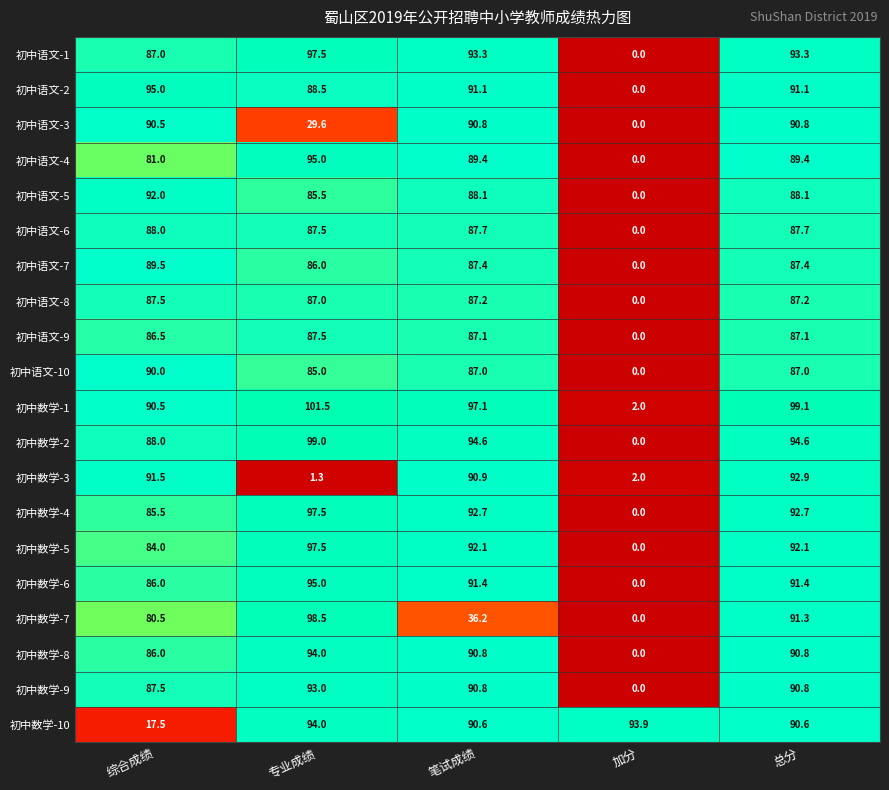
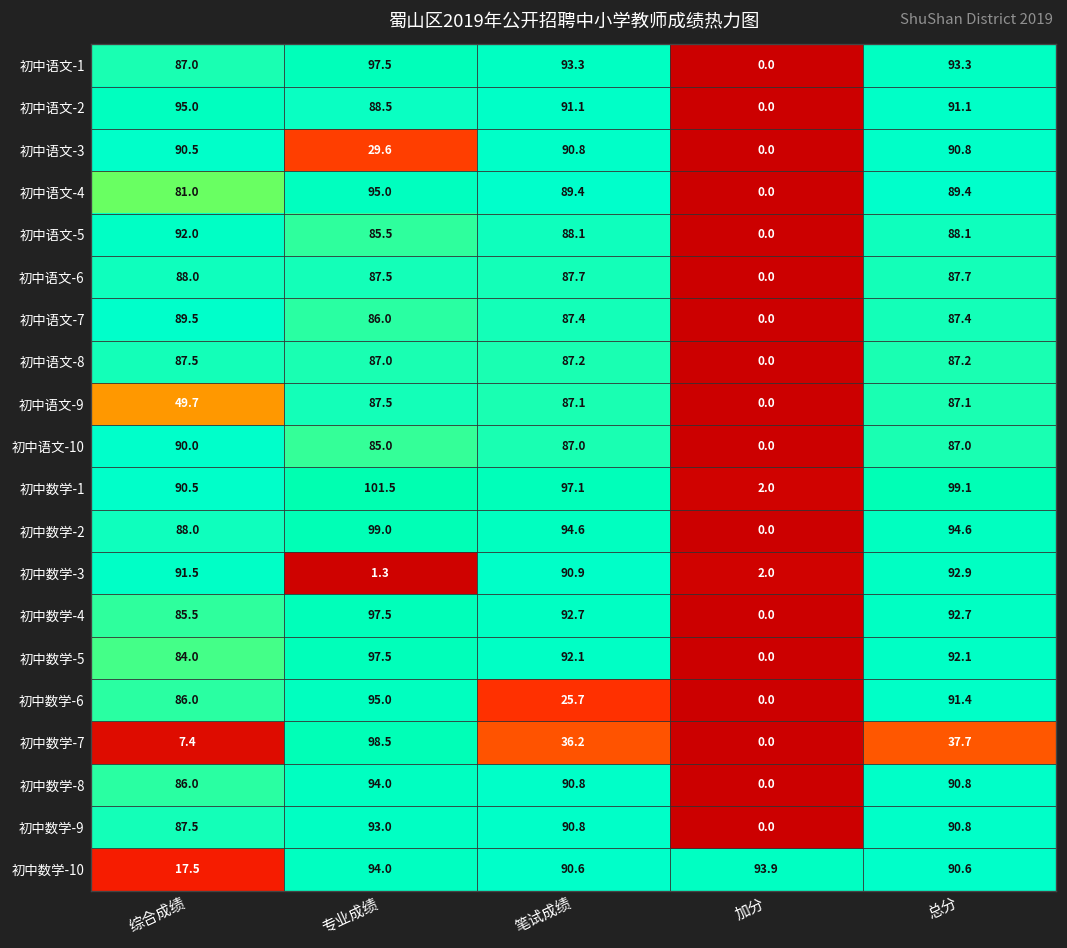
  {
    "初中语文-1": {
      "综合成绩": 87.0,
      "专业成绩": 97.5,
      "笔试成绩": 93.3,
      "加分": 0.0,
      "总分": 93.3
    },
    "初中语文-2": {
      "综合成绩": 95.0,
      "专业成绩": 88.5,
      "笔试成绩": 91.1,
      "加分": 0.0,
      "总分": 91.1
    },
    "初中语文-3": {
      "综合成绩": 90.5,
      "专业成绩": 29.6,
      "笔试成绩": 90.8,
      "加分": 0.0,
      "总分": 90.8
    },
    "初中语文-4": {
      "综合成绩": 81.0,
      "专业成绩": 95.0,
      "笔试成绩": 89.4,
      "加分": 0.0,
      "总分": 89.4
    },
    "初中语文-5": {
      "综合成绩": 92.0,
      "专业成绩": 85.5,
      "笔试成绩": 88.1,
      "加分": 0.0,
      "总分": 88.1
    },
    "初中语文-6": {
      "综合成绩": 88.0,
      "专业成绩": 87.5,
      "笔试成绩": 87.7,
      "加分": 0.0,
      "总分": 87.7
    },
    "初中语文-7": {
      "综合成绩": 89.5,
      "专业成绩": 86.0,
      "笔试成绩": 87.4,
      "加分": 0.0,
      "总分": 87.4
    },
    "初中语文-8": {
      "综合成绩": 87.5,
      "专业成绩": 87.0,
      "笔试成绩": 87.2,
      "加分": 0.0,
      "总分": 87.2
    },
    "初中语文-9": {
-     "综合成绩": 86.5,
+     "综合成绩": 49.7,
      "专业成绩": 87.5,
      "笔试成绩": 87.1,
      "加分": 0.0,
      "总分": 87.1
    },
    "初中语文-10": {
      "综合成绩": 90.0,
      "专业成绩": 85.0,
      "笔试成绩": 87.0,
      "加分": 0.0,
      "总分": 87.0
    },
    "初中数学-1": {
      "综合成绩": 90.5,
      "专业成绩": 101.5,
      "笔试成绩": 97.1,
      "加分": 2.0,
      "总分": 99.1
    },
    "初中数学-2": {
      "综合成绩": 88.0,
      "专业成绩": 99.0,
      "笔试成绩": 94.6,
      "加分": 0.0,
      "总分": 94.6
    },
    "初中数学-3": {
      "综合成绩": 91.5,
      "专业成绩": 1.3,
      "笔试成绩": 90.9,
      "加分": 2.0,
      "总分": 92.9
    },
    "初中数学-4": {
      "综合成绩": 85.5,
      "专业成绩": 97.5,
      "笔试成绩": 92.7,
      "加分": 0.0,
      "总分": 92.7
    },
    "初中数学-5": {
      "综合成绩": 84.0,
      "专业成绩": 97.5,
      "笔试成绩": 92.1,
      "加分": 0.0,
      "总分": 92.1
    },
    "初中数学-6": {
      "综合成绩": 86.0,
      "专业成绩": 95.0,
-     "笔试成绩": 91.4,
+     "笔试成绩": 25.7,
      "加分": 0.0,
      "总分": 91.4
    },
    "初中数学-7": {
-     "综合成绩": 80.5,
+     "综合成绩": 7.4,
      "专业成绩": 98.5,
      "笔试成绩": 36.2,
      "加分": 0.0,
-     "总分": 91.3
+     "总分": 37.7
    },
    "初中数学-8": {
      "综合成绩": 86.0,
      "专业成绩": 94.0,
      "笔试成绩": 90.8,
      "加分": 0.0,
      "总分": 90.8
    },
    "初中数学-9": {
      "综合成绩": 87.5,
      "专业成绩": 93.0,
      "笔试成绩": 90.8,
      "加分": 0.0,
      "总分": 90.8
    },
    "初中数学-10": {
      "综合成绩": 17.5,
      "专业成绩": 94.0,
      "笔试成绩": 90.6,
      "加分": 93.9,
      "总分": 90.6
    }
  }
